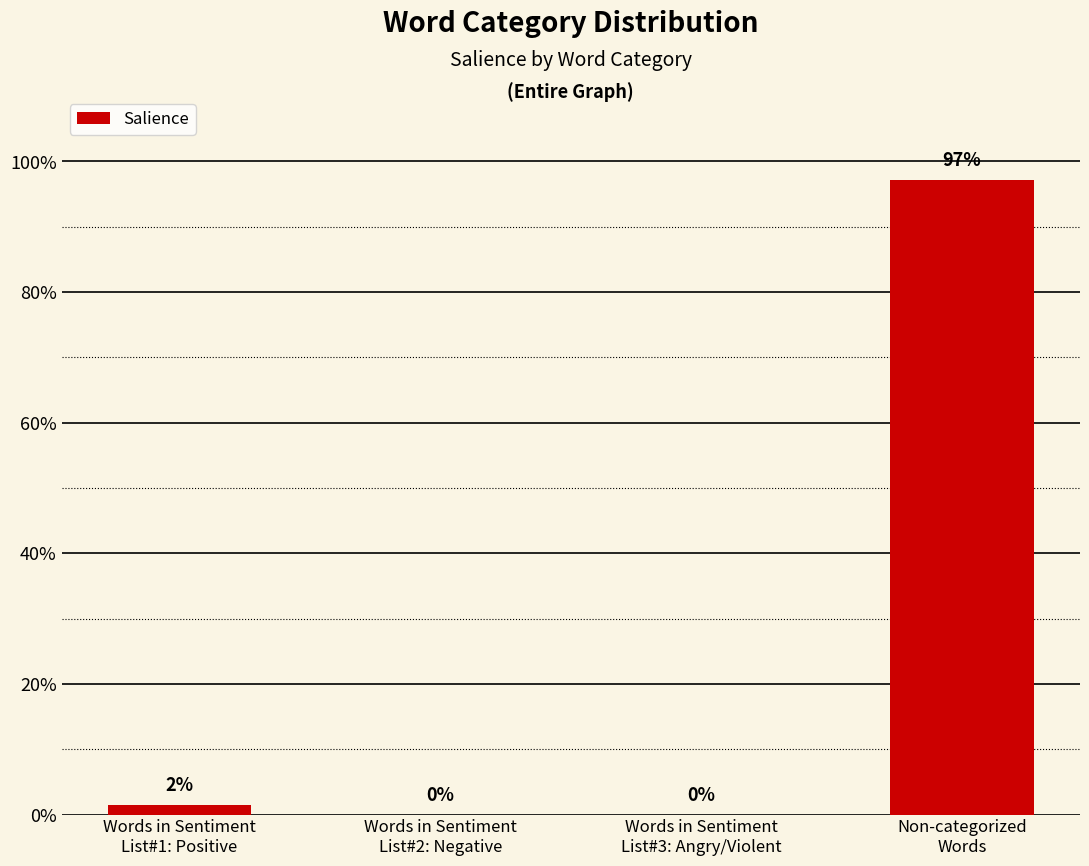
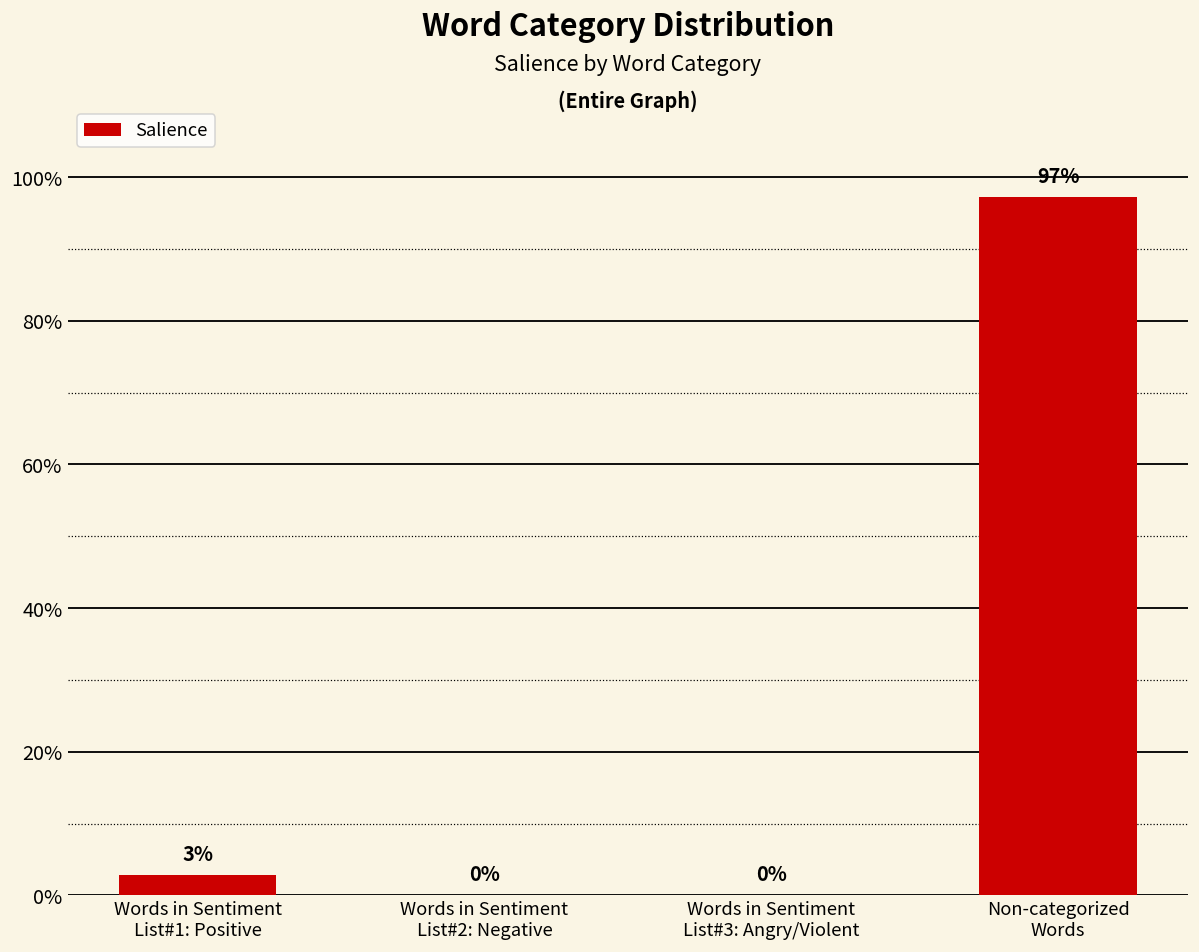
  {
-   "Words in Sentiment List#1: Positive": "2%",
+   "Words in Sentiment List#1: Positive": "3%",
    "Words in Sentiment List#2: Negative": "0%",
    "Words in Sentiment List#3: Angry/Violent": "0%",
    "Non-categorized Words": "97%"
  }
